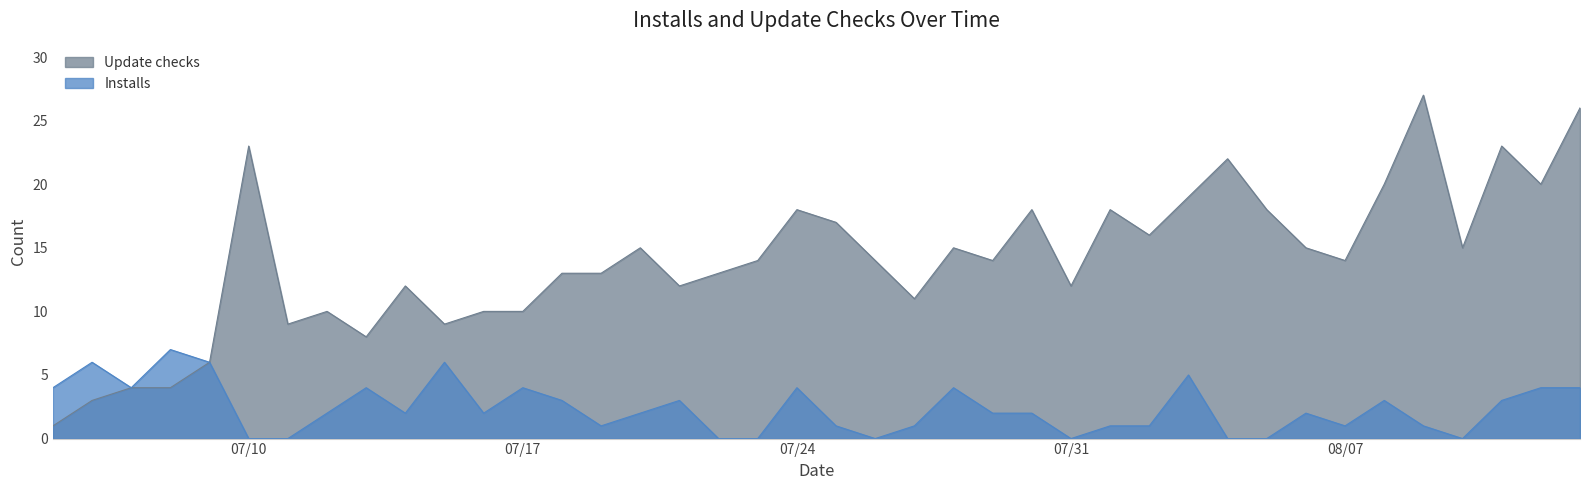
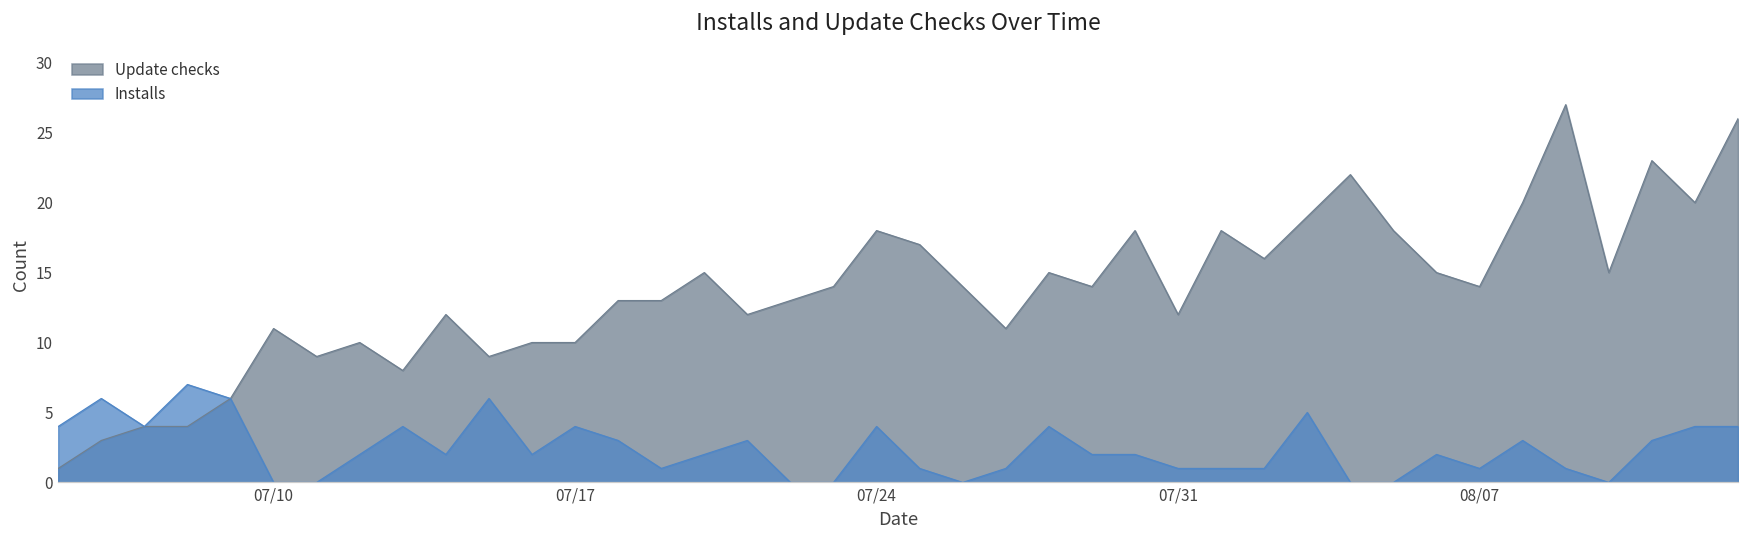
  {
    "Update checks": {
-     "07/10": 23,
+     "07/10": 11,
      "07/17": 10,
      "07/24": 18,
      "07/31": 12,
      "08/07": 14
    },
    "Installs": {
      "07/10": 0,
      "07/17": 4,
      "07/24": 4,
-     "07/31": 0,
+     "07/31": 1,
      "08/07": 1
    }
  }
